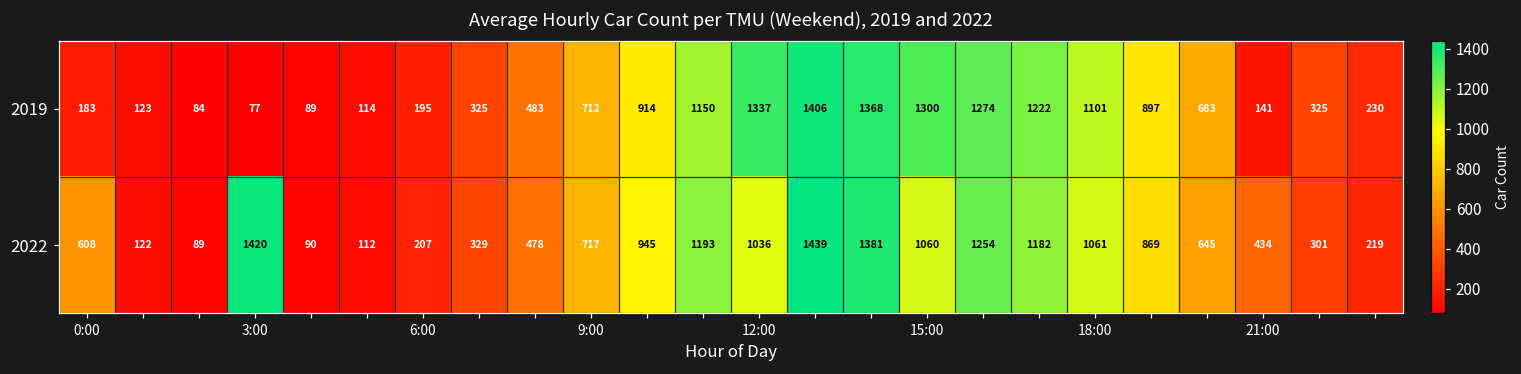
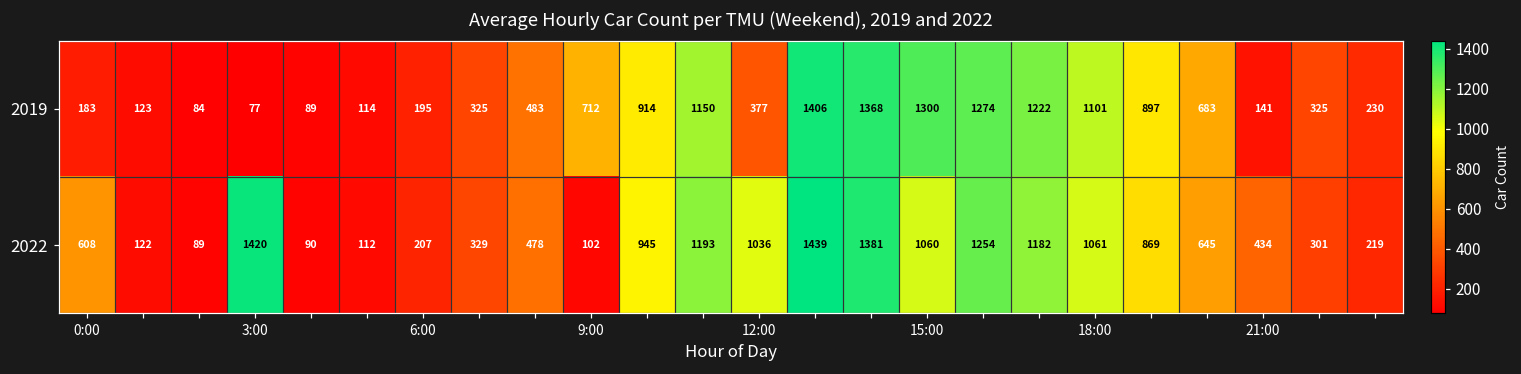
  {
    "2019": {
      "0:00": 183,
      "3:00": 77,
      "6:00": 195,
      "9:00": 712,
-     "12:00": 1337,
+     "12:00": 377,
      "15:00": 1300,
      "18:00": 1101,
      "21:00": 141
    },
    "2022": {
      "0:00": 608,
      "3:00": 1420,
      "6:00": 207,
-     "9:00": 717,
+     "9:00": 102,
      "12:00": 1036,
      "15:00": 1060,
      "18:00": 1061,
      "21:00": 434
    }
  }
